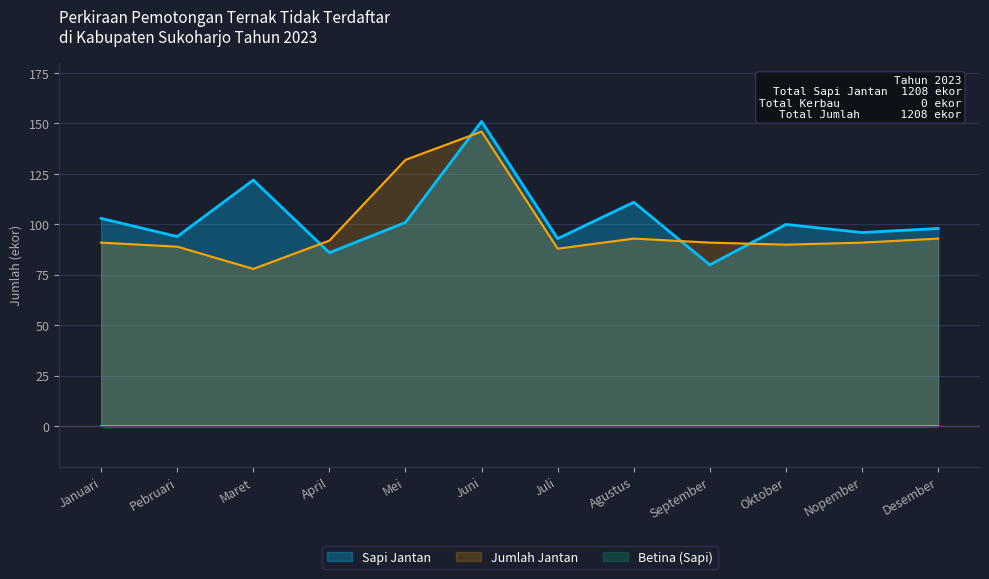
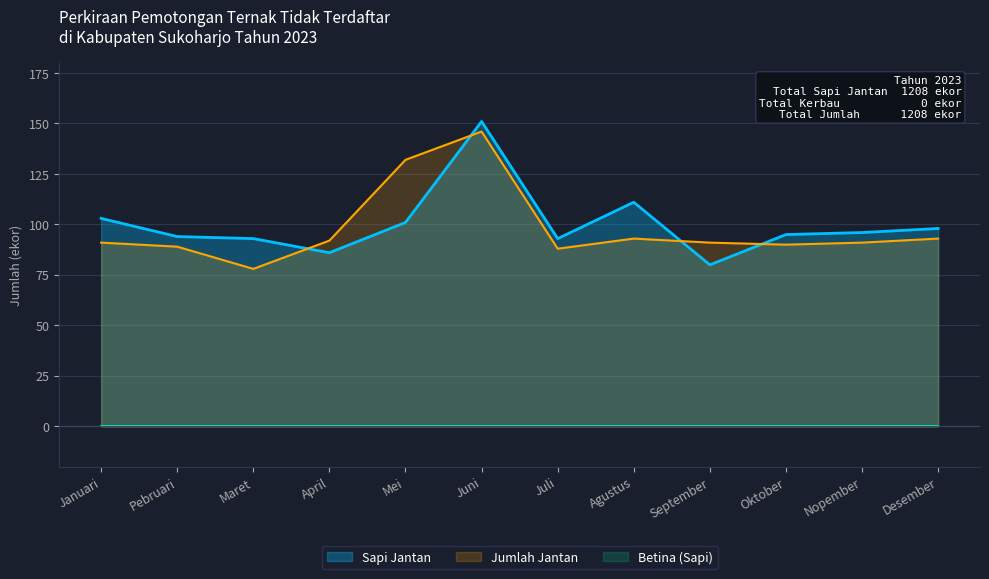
  {
    "Sapi Jantan": {
      "Januari": 103,
      "Pebruari": 94,
-     "Maret": 122,
+     "Maret": 93,
      "April": 86,
      "Mei": 101,
      "Juni": 151,
      "Juli": 93,
      "Agustus": 111,
      "September": 80,
-     "Oktober": 100,
+     "Oktober": 95,
      "Nopember": 96,
      "Desember": 98
    },
    "Jumlah Jantan": {
      "Januari": 91,
      "Pebruari": 89,
      "Maret": 78,
      "April": 92,
      "Mei": 132,
      "Juni": 146,
      "Juli": 88,
      "Agustus": 93,
      "September": 91,
      "Oktober": 90,
      "Nopember": 91,
      "Desember": 93
    },
    "Betina (Sapi)": {
      "Januari": 0,
      "Pebruari": 0,
      "Maret": 0,
      "April": 0,
      "Mei": 0,
      "Juni": 0,
      "Juli": 0,
      "Agustus": 0,
      "September": 0,
      "Oktober": 0,
      "Nopember": 0,
      "Desember": 0
    }
  }
